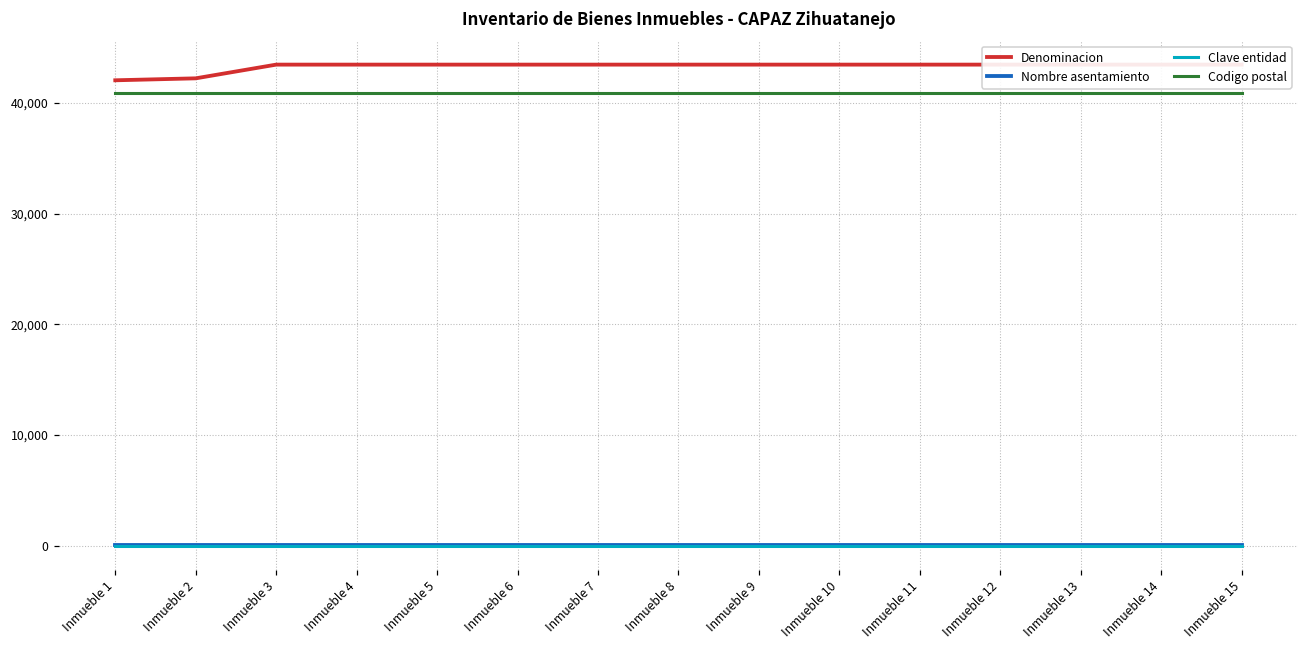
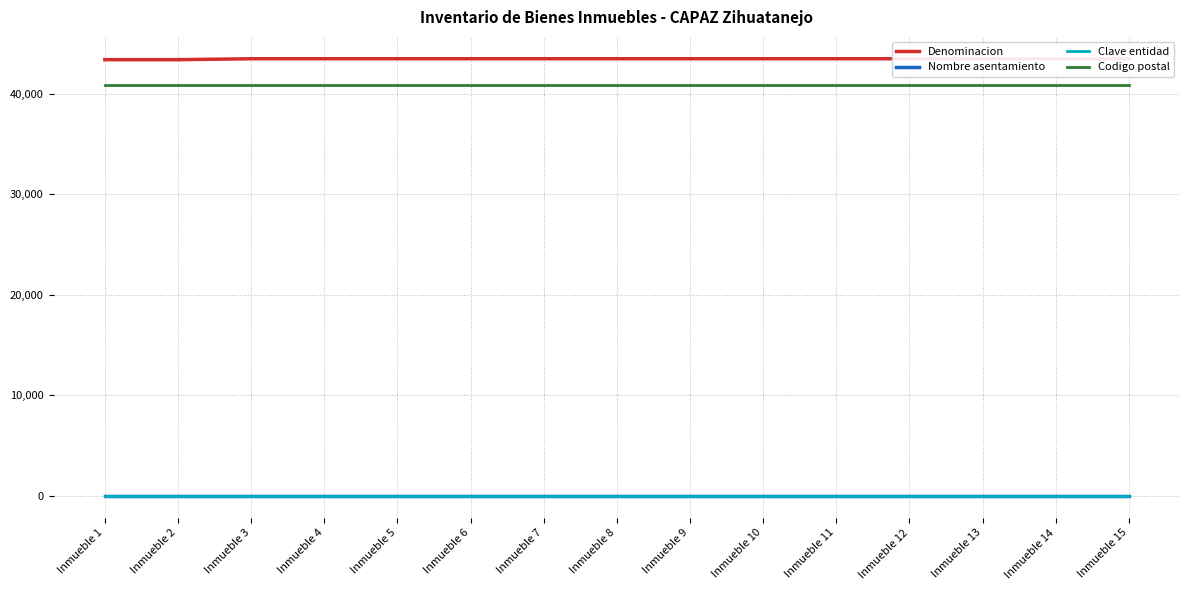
  {
    "Denominacion": {
-     "Inmueble 1": "42,100",
-     "Inmueble 2": "42,200",
+     "Inmueble 1": "43,400",
+     "Inmueble 2": "43,400",
      "Inmueble 3": "43,500",
      "Inmueble 4": "43,500",
      "Inmueble 5": "43,500",
      "Inmueble 6": "43,500",
      "Inmueble 7": "43,500",
      "Inmueble 8": "43,500",
      "Inmueble 9": "43,500",
      "Inmueble 10": "43,500",
      "Inmueble 11": "43,500"
    },
    "Clave entidad": {
      "Inmueble 1": "0",
      "Inmueble 2": "0",
      "Inmueble 3": "0",
      "Inmueble 4": "0",
      "Inmueble 5": "0",
      "Inmueble 6": "0",
      "Inmueble 7": "0",
      "Inmueble 8": "0",
      "Inmueble 9": "0",
      "Inmueble 10": "0",
      "Inmueble 11": "0",
      "Inmueble 12": "0",
      "Inmueble 13": "0",
      "Inmueble 14": "0",
      "Inmueble 15": "0"
    },
    "Codigo postal": {
      "Inmueble 1": "40,900",
      "Inmueble 2": "40,900",
      "Inmueble 3": "40,900",
      "Inmueble 4": "40,900",
      "Inmueble 5": "40,900",
      "Inmueble 6": "40,900",
      "Inmueble 7": "40,900",
      "Inmueble 8": "40,900",
      "Inmueble 9": "40,900",
      "Inmueble 10": "40,900",
      "Inmueble 11": "40,900",
      "Inmueble 12": "40,900",
      "Inmueble 13": "40,900",
      "Inmueble 14": "40,900",
      "Inmueble 15": "40,900"
    }
  }
